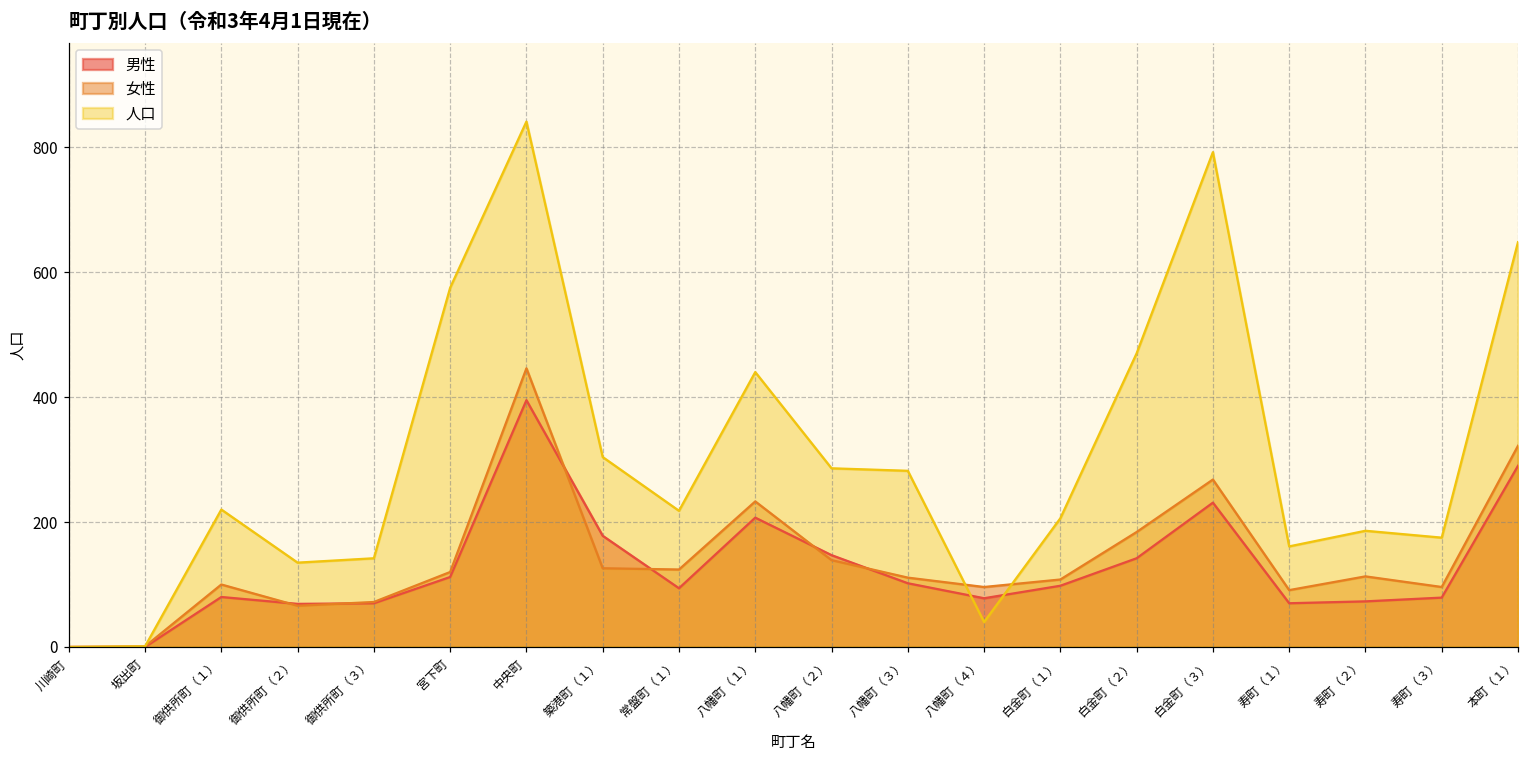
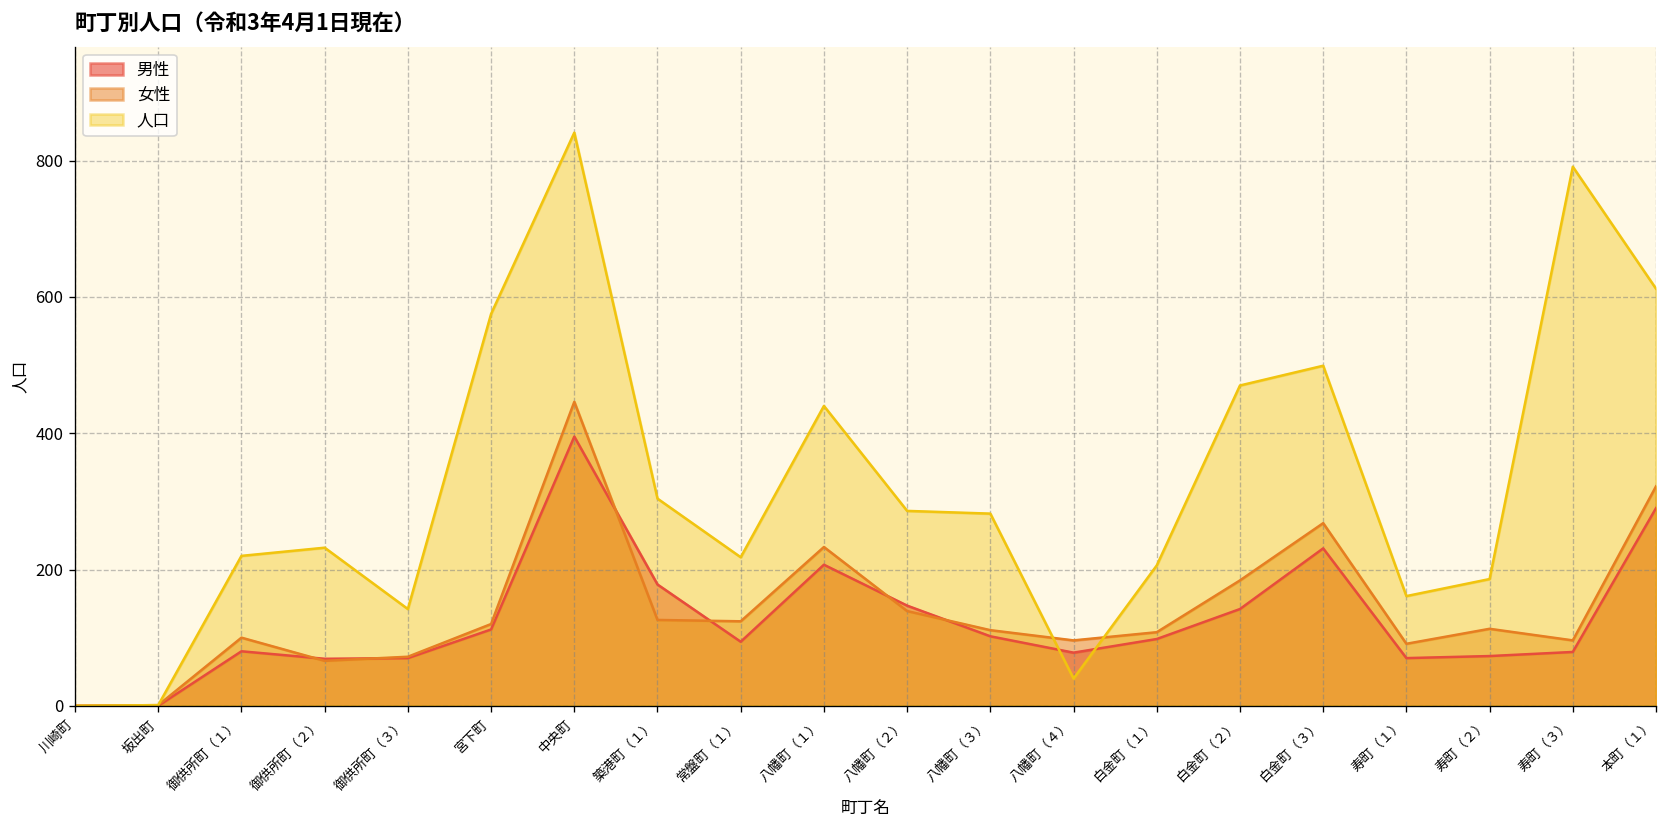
  {
    "人口": {
      "御供所町（１）": 220,
-     "御供所町（２）": 140,
+     "御供所町（２）": 230,
      "御供所町（３）": 140,
      "宮下町": 580,
      "中央町": 840,
      "築港町（１）": 300,
      "常盤町（１）": 220,
      "八幡町（１）": 440,
      "八幡町（２）": 290,
      "八幡町（３）": 280,
      "八幡町（４）": 40,
      "白金町（１）": 210,
      "白金町（２）": 470,
-     "白金町（３）": 790,
+     "白金町（３）": 500,
      "寿町（１）": 160,
      "寿町（２）": 190,
-     "寿町（３）": 180,
-     "本町（１）": 650
+     "寿町（３）": 790,
+     "本町（１）": 610
    }
  }
